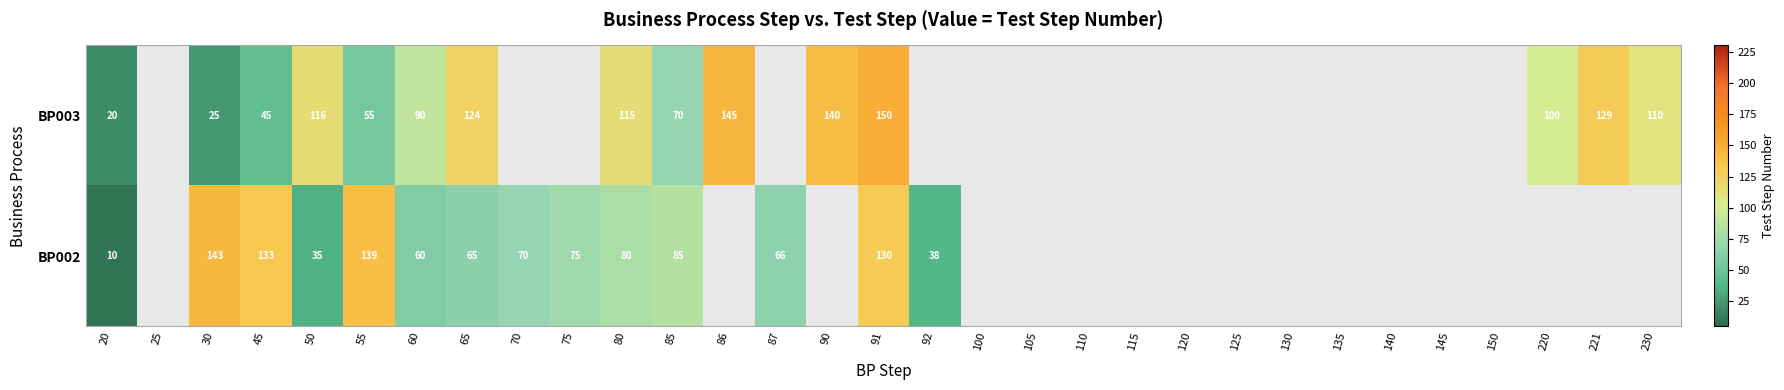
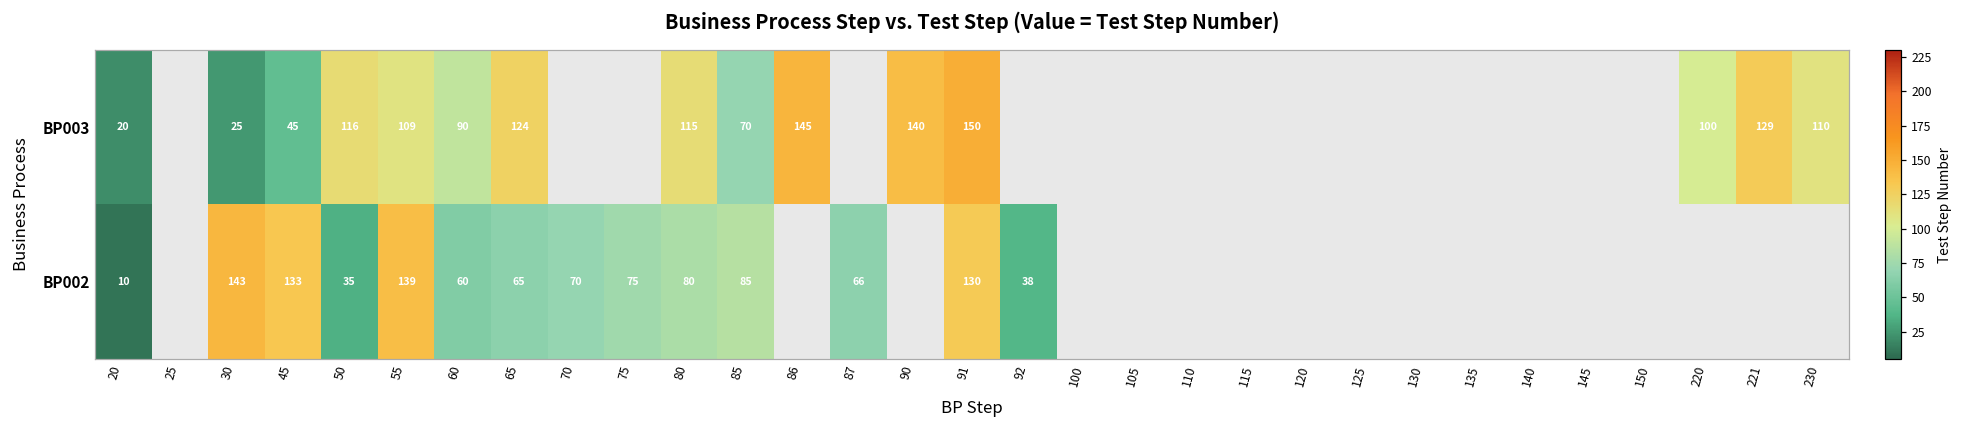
  {
    "BP003": {
-     "55": 55
+     "55": 109
    }
  }
